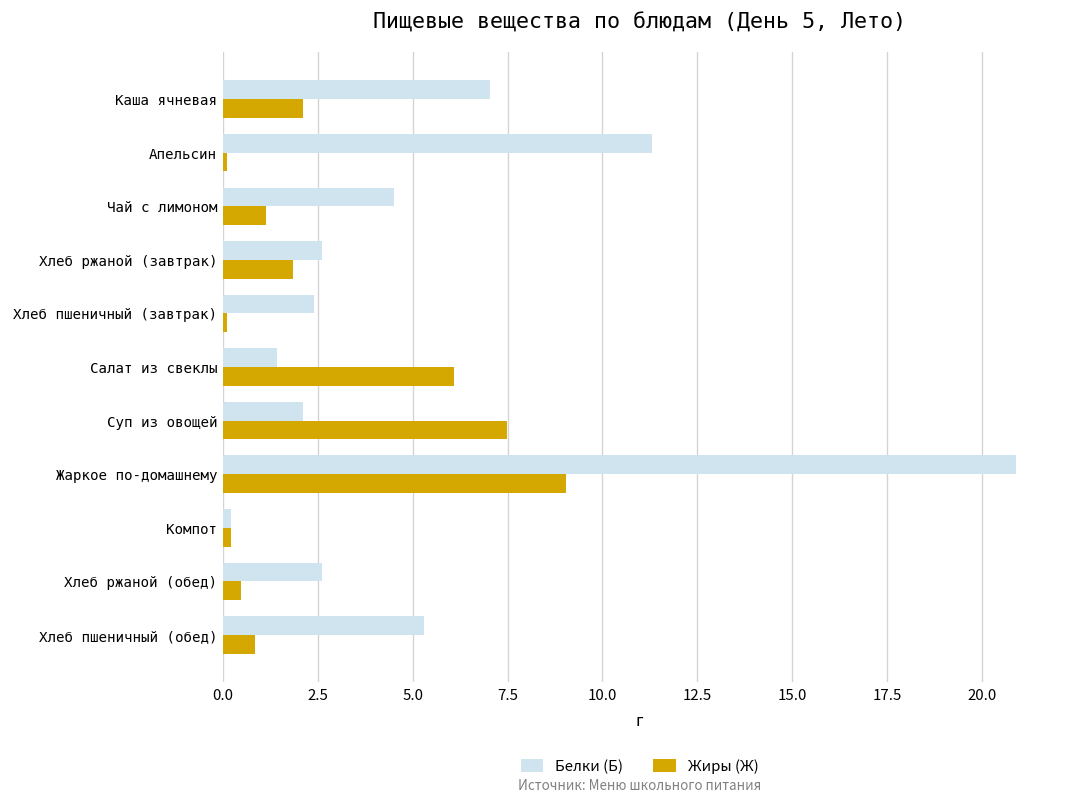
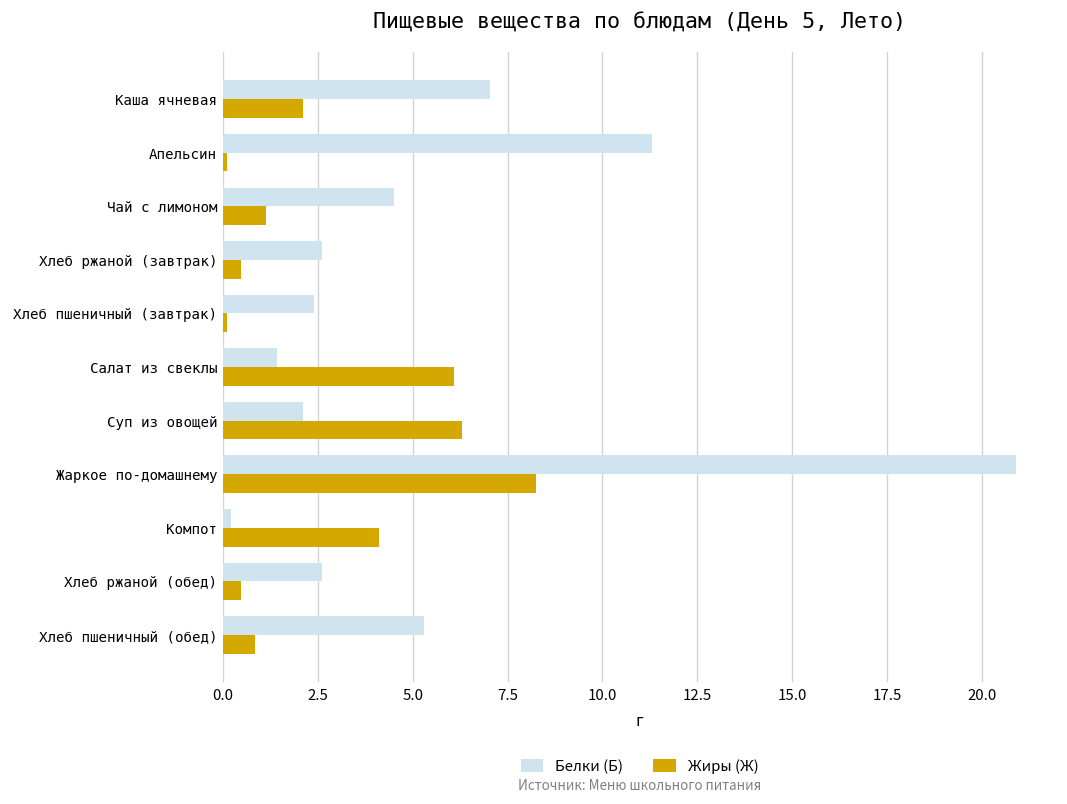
  {
    "Белки (Б)": {
      "Каша ячневая": 7.0,
      "Апельсин": 11.3,
      "Чай с лимоном": 4.5,
      "Хлеб ржаной (завтрак)": 2.6,
      "Хлеб пшеничный (завтрак)": 2.4,
      "Салат из свеклы": 1.4,
      "Суп из овощей": 2.1,
      "Жаркое по-домашнему": 20.9,
      "Компот": 0.2,
      "Хлеб ржаной (обед)": 2.6,
      "Хлеб пшеничный (обед)": 5.3
    },
    "Жиры (Ж)": {
      "Каша ячневая": 2.1,
      "Апельсин": 0.1,
      "Чай с лимоном": 1.1,
-     "Хлеб ржаной (завтрак)": 1.8,
+     "Хлеб ржаной (завтрак)": 0.5,
      "Хлеб пшеничный (завтрак)": 0.1,
      "Салат из свеклы": 6.1,
-     "Суп из овощей": 7.5,
-     "Жаркое по-домашнему": 9.1,
-     "Компот": 0.2,
+     "Суп из овощей": 6.3,
+     "Жаркое по-домашнему": 8.3,
+     "Компот": 4.1,
      "Хлеб ржаной (обед)": 0.5,
      "Хлеб пшеничный (обед)": 0.8
    }
  }
